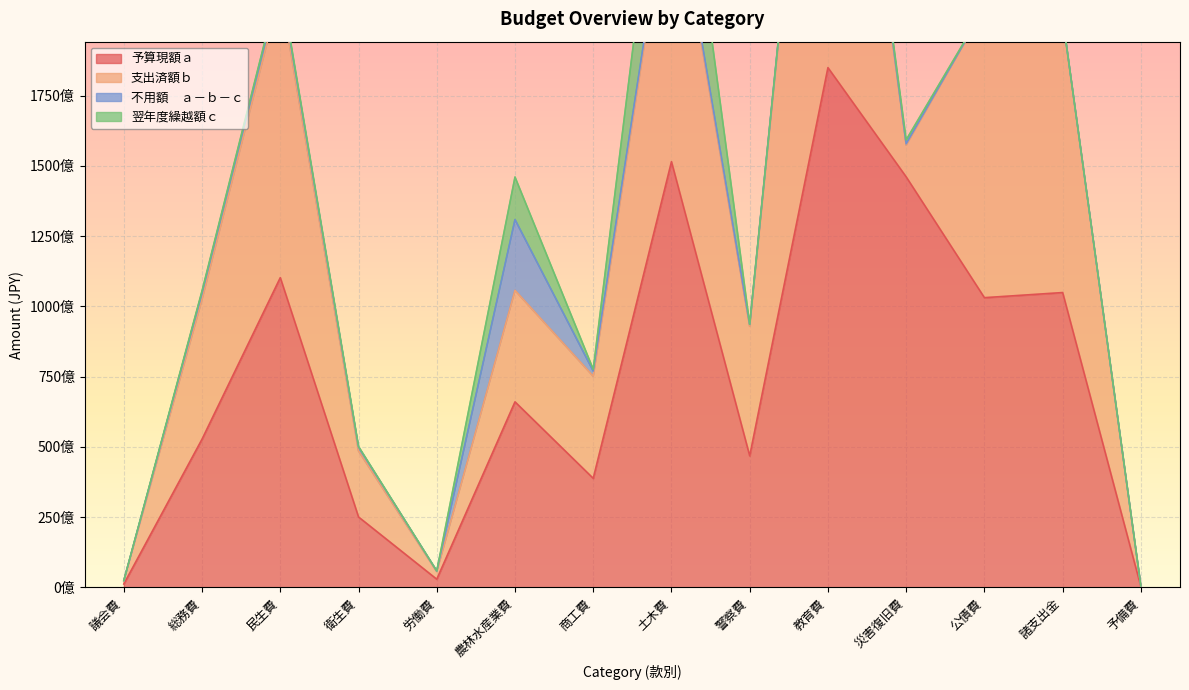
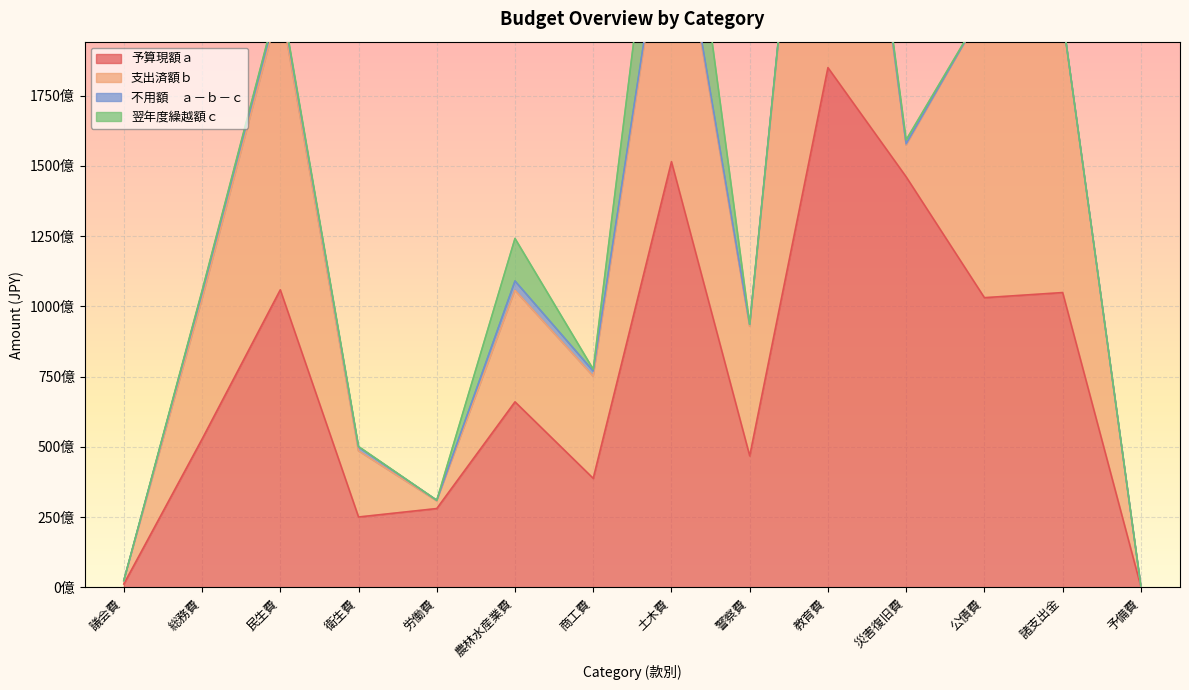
  {
    "予算現額ａ": {
      "議会費": "10億",
      "総務費": "530億",
-     "民生費": "1100億",
+     "民生費": "1060億",
      "衛生費": "250億",
-     "労働費": "30億",
+     "労働費": "280億",
      "農林水産業費": "660億",
      "商工費": "390億",
      "土木費": "1510億",
      "警察費": "470億",
      "教育費": "1850億",
      "災害復旧費": "1460億",
      "公債費": "1030億",
      "諸支出金": "1050億"
    },
    "支出済額ｂ": {
      "総務費": "500億",
      "衛生費": "240億",
      "農林水産業費": "400億",
      "商工費": "360億"
    },
    "不用額 ａ－ｂ－ｃ": {
-     "農林水産業費": "250億"
+     "農林水産業費": "30億"
    },
    "翌年度繰越額ｃ": {
      "農林水産業費": "150億",
      "災害復旧費": "10億"
    }
  }
